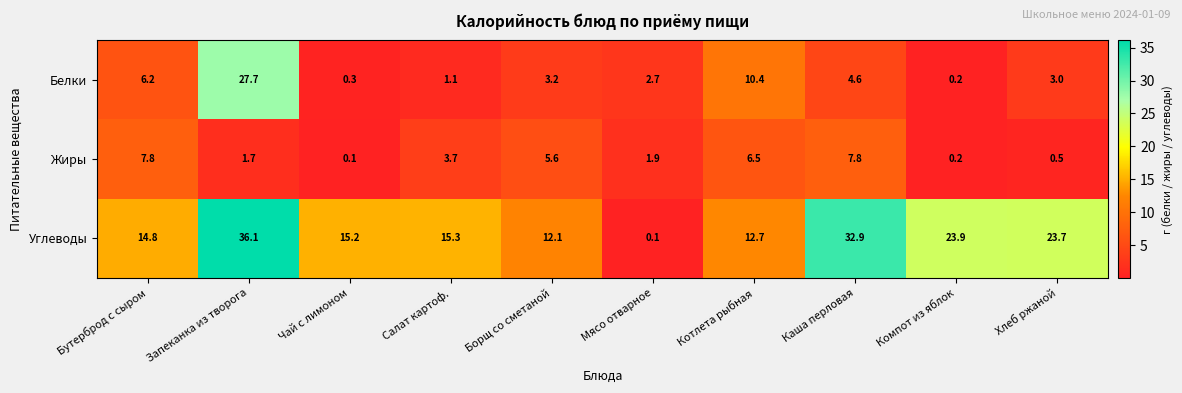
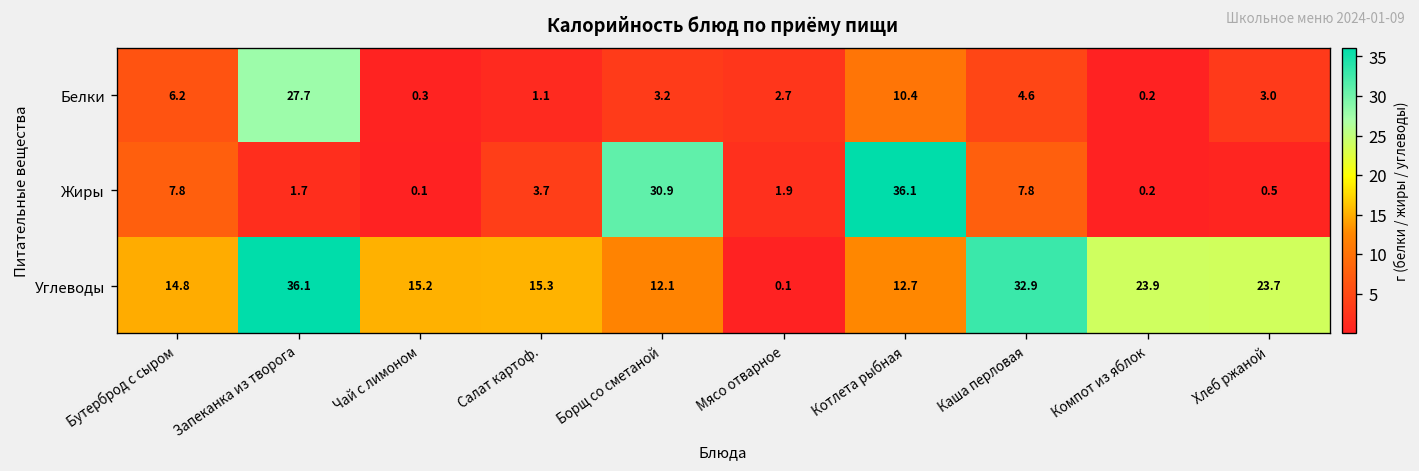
  {
    "Белки": {
      "Бутерброд с сыром": 6.2,
      "Запеканка из творога": 27.7,
      "Чай с лимоном": 0.3,
      "Салат картоф.": 1.1,
      "Борщ со сметаной": 3.2,
      "Мясо отварное": 2.7,
      "Котлета рыбная": 10.4,
      "Каша перловая": 4.6,
      "Компот из яблок": 0.2,
      "Хлеб ржаной": 3.0
    },
    "Жиры": {
      "Бутерброд с сыром": 7.8,
      "Запеканка из творога": 1.7,
      "Чай с лимоном": 0.1,
      "Салат картоф.": 3.7,
-     "Борщ со сметаной": 5.6,
+     "Борщ со сметаной": 30.9,
      "Мясо отварное": 1.9,
-     "Котлета рыбная": 6.5,
+     "Котлета рыбная": 36.1,
      "Каша перловая": 7.8,
      "Компот из яблок": 0.2,
      "Хлеб ржаной": 0.5
    },
    "Углеводы": {
      "Бутерброд с сыром": 14.8,
      "Запеканка из творога": 36.1,
      "Чай с лимоном": 15.2,
      "Салат картоф.": 15.3,
      "Борщ со сметаной": 12.1,
      "Мясо отварное": 0.1,
      "Котлета рыбная": 12.7,
      "Каша перловая": 32.9,
      "Компот из яблок": 23.9,
      "Хлеб ржаной": 23.7
    }
  }
